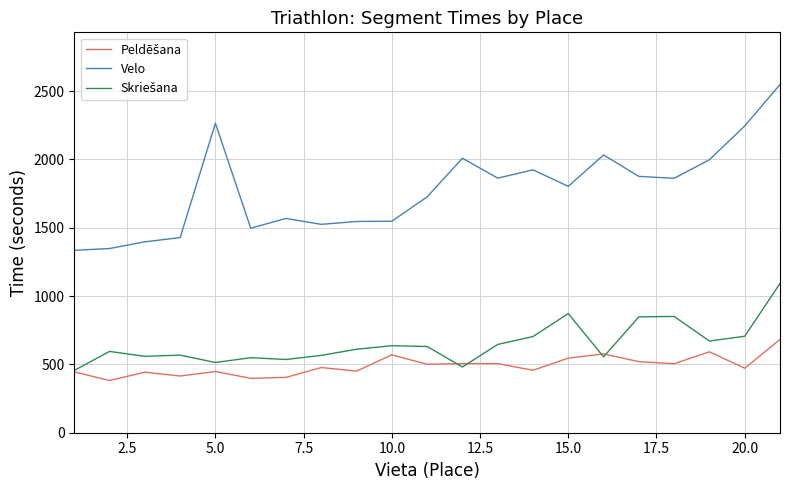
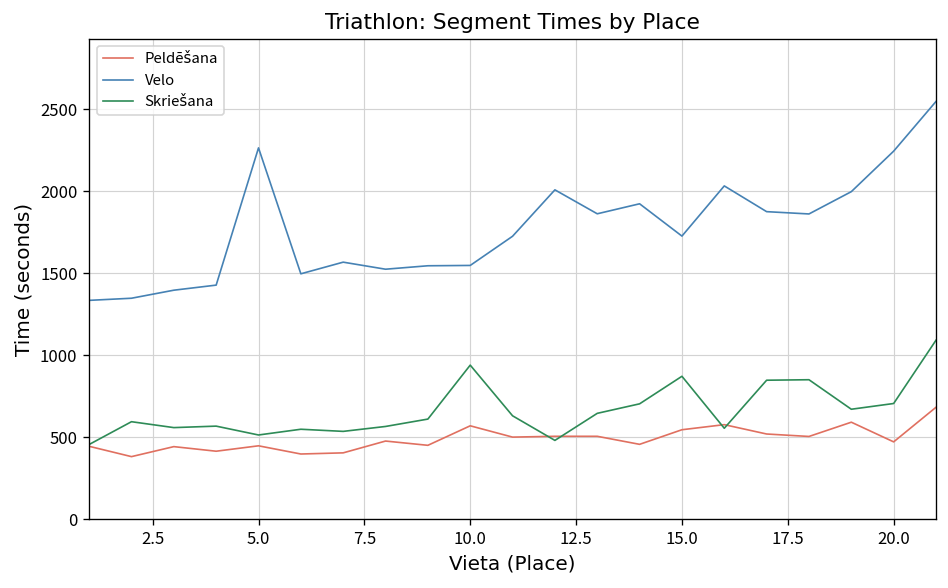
  {
    "Peldēšana": {
      "5.0": 450,
      "10.0": 570,
      "15.0": 550,
      "20.0": 470
    },
    "Velo": {
      "5.0": 2270,
      "10.0": 1550,
-     "15.0": 1800,
+     "15.0": 1730,
      "20.0": 2250
    },
    "Skriešana": {
      "5.0": 510,
-     "10.0": 640,
+     "10.0": 940,
      "15.0": 870,
      "20.0": 710
    }
  }
